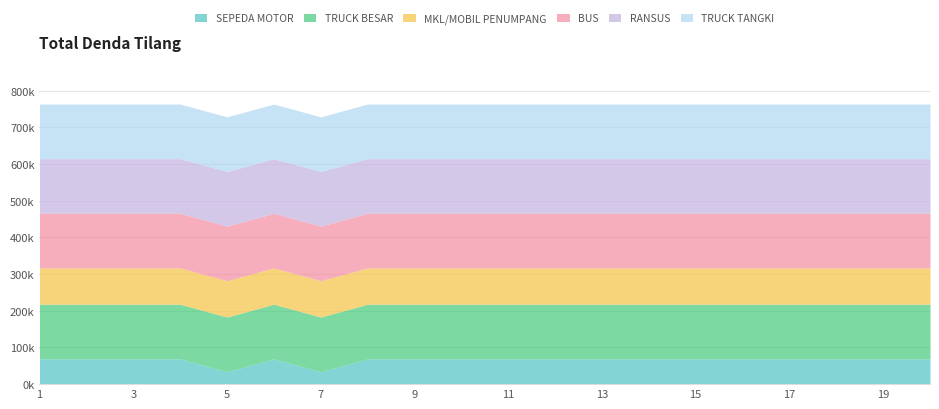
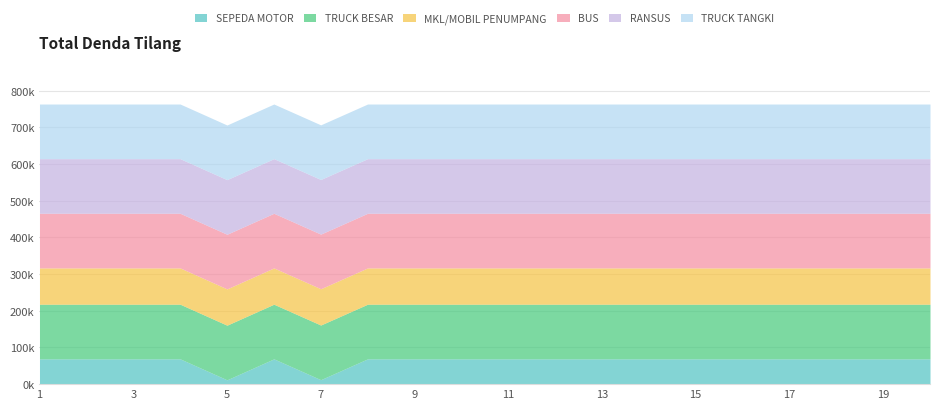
  {
    "SEPEDA MOTOR": {
      "1": 70000,
      "3": 70000,
-     "5": 30000,
-     "7": 30000,
+     "5": 10000,
+     "7": 10000,
      "9": 70000,
      "11": 70000,
      "13": 70000,
      "15": 70000,
      "17": 70000,
      "19": 70000
    },
    "TRUCK BESAR": {
      "1": 150000,
      "3": 150000,
      "5": 150000,
      "7": 150000,
      "9": 150000,
      "11": 150000,
      "13": 150000,
      "15": 150000,
      "17": 150000,
      "19": 150000
    },
    "MKL/MOBIL PENUMPANG": {
      "1": 100000,
      "3": 100000,
      "5": 100000,
      "7": 100000,
      "9": 100000,
      "11": 100000,
      "13": 100000,
      "15": 100000,
      "17": 100000,
      "19": 100000
    },
    "BUS": {
      "1": 150000,
      "3": 150000,
      "5": 150000,
      "7": 150000,
      "9": 150000,
      "11": 150000,
      "13": 150000,
      "15": 150000,
      "17": 150000,
      "19": 150000
    }
  }
